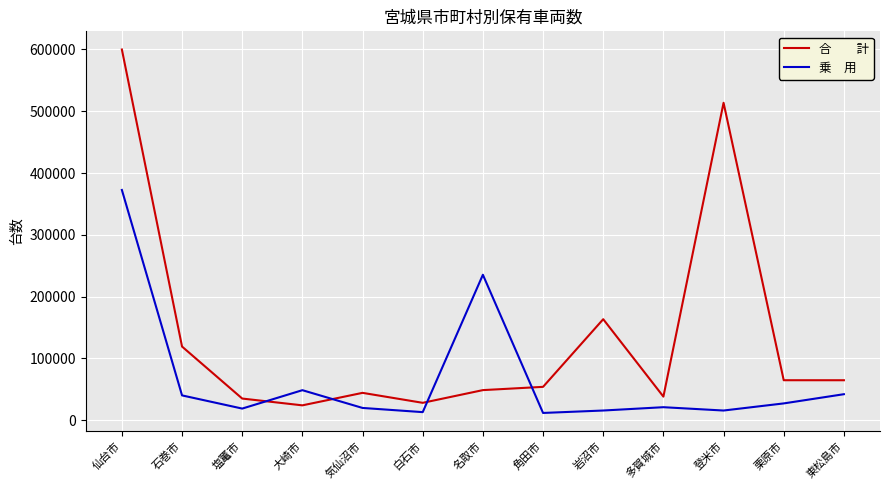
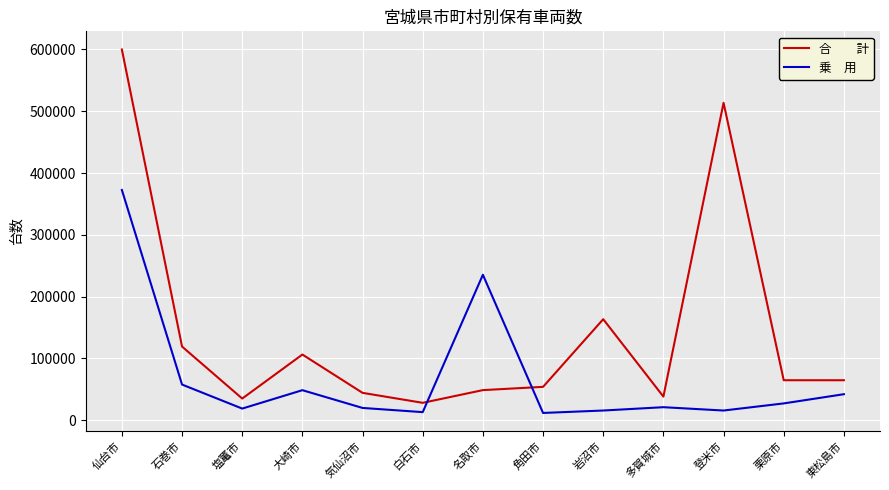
  {
    "合 計": {
      "仙台市": 600000,
      "石巻市": 120000,
      "塩竃市": 40000,
-     "大崎市": 20000,
+     "大崎市": 110000,
      "気仙沼市": 40000,
      "白石市": 30000,
      "名取市": 50000,
      "角田市": 50000,
      "岩沼市": 160000,
      "多賀城市": 40000,
      "登米市": 510000,
      "栗原市": 60000,
      "東松島市": 60000
    },
    "乗 用": {
      "仙台市": 370000,
-     "石巻市": 40000,
+     "石巻市": 60000,
      "塩竃市": 20000,
      "大崎市": 50000,
      "気仙沼市": 20000,
      "白石市": 10000,
      "名取市": 240000,
      "角田市": 10000,
      "岩沼市": 20000,
      "多賀城市": 20000,
      "登米市": 20000,
      "栗原市": 30000,
      "東松島市": 40000
    }
  }
